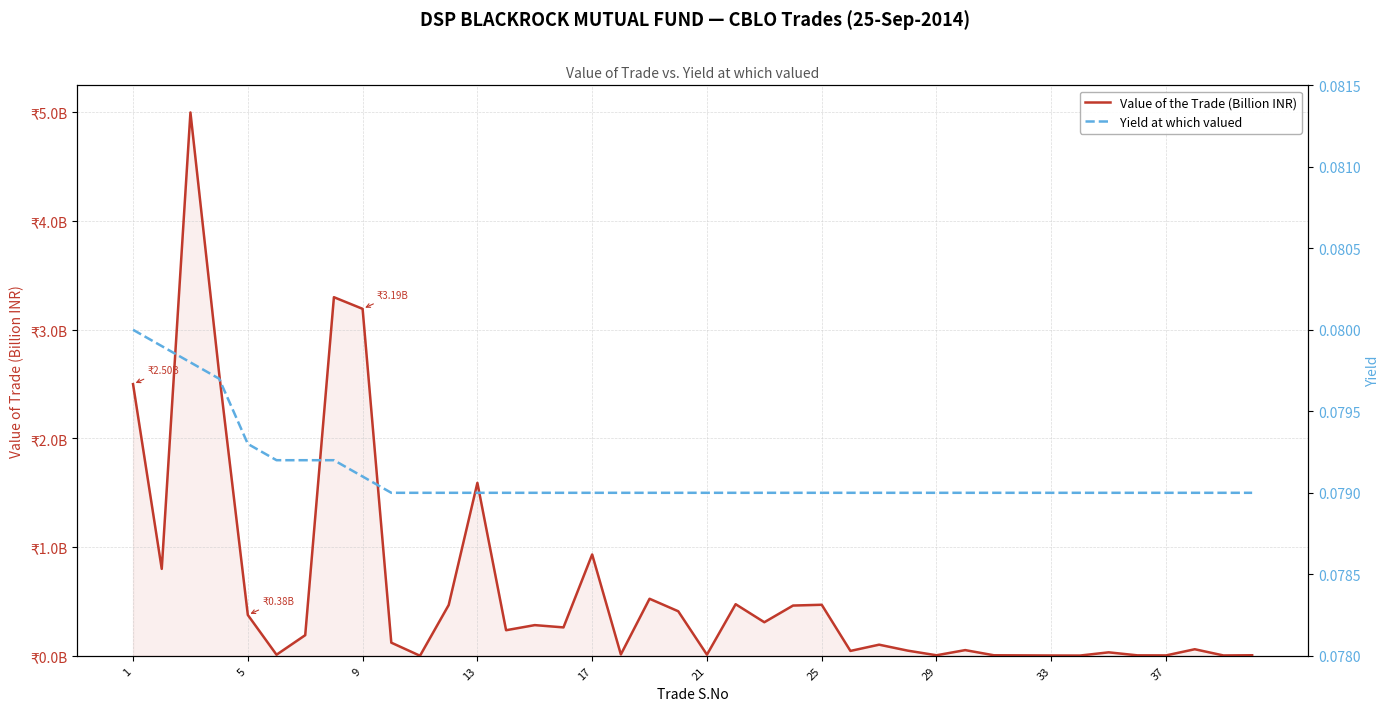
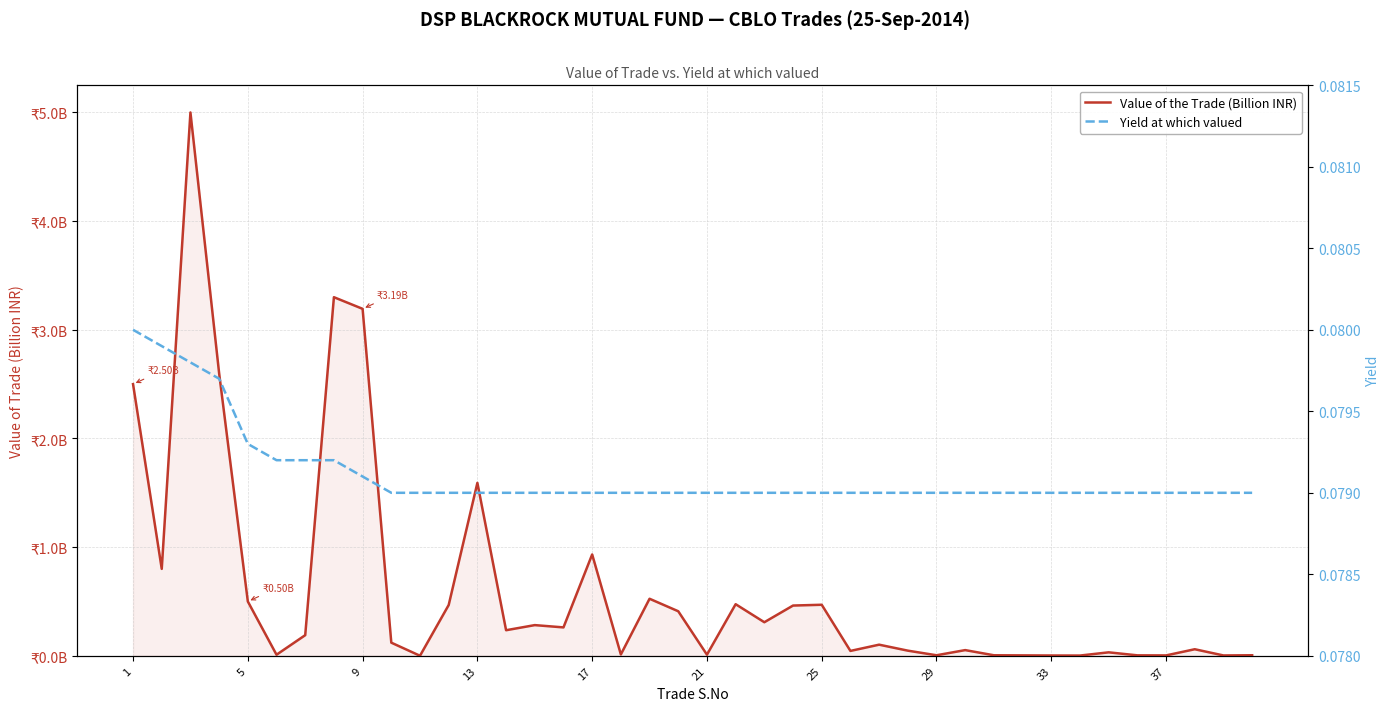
  {
    "Value of the Trade (Billion INR)": {
      "1": "2.50B",
-     "5": "0.38B",
+     "5": "0.50B",
      "9": "3.19B"
    }
  }
